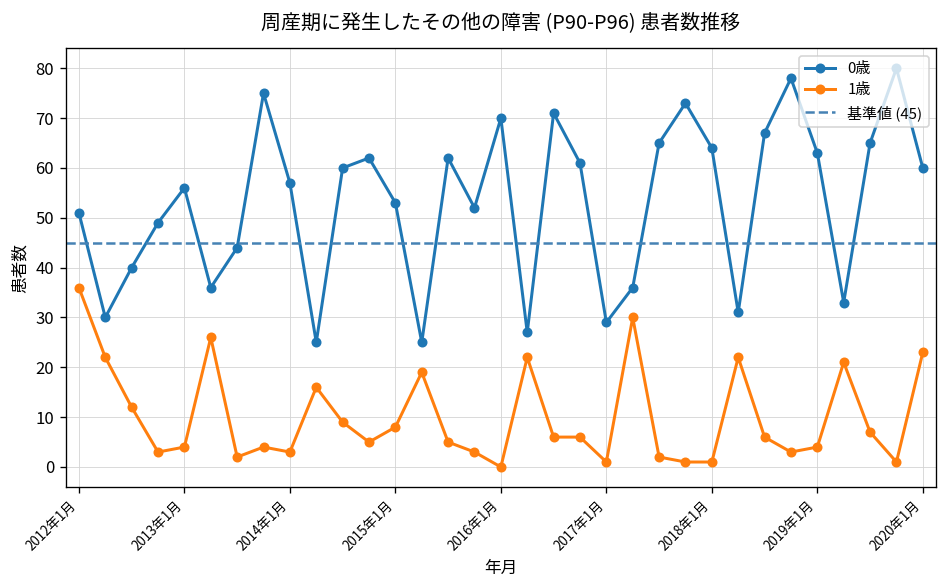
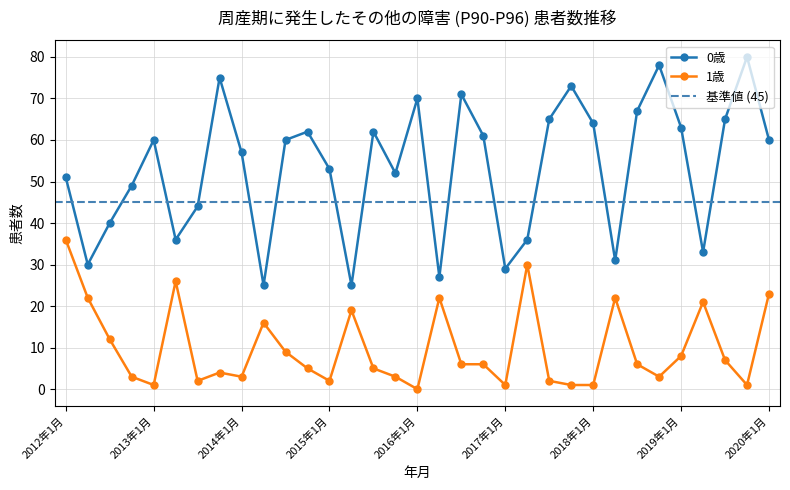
  {
    "0歳": {
      "2012年1月": 51,
-     "2013年1月": 56,
+     "2013年1月": 60,
      "2014年1月": 57,
      "2015年1月": 53,
      "2016年1月": 70,
      "2017年1月": 29,
      "2018年1月": 64,
      "2019年1月": 63,
      "2020年1月": 60
    },
    "1歳": {
      "2012年1月": 36,
-     "2013年1月": 4,
+     "2013年1月": 1,
      "2014年1月": 3,
-     "2015年1月": 8,
+     "2015年1月": 2,
      "2016年1月": 0,
      "2017年1月": 1,
      "2018年1月": 1,
-     "2019年1月": 4,
+     "2019年1月": 8,
      "2020年1月": 23
    }
  }
